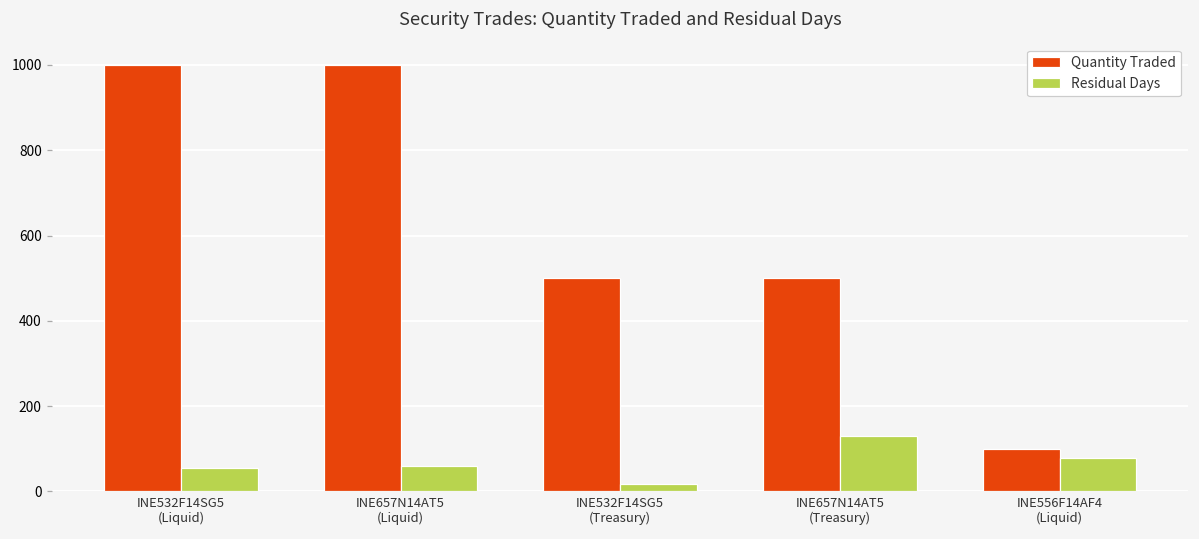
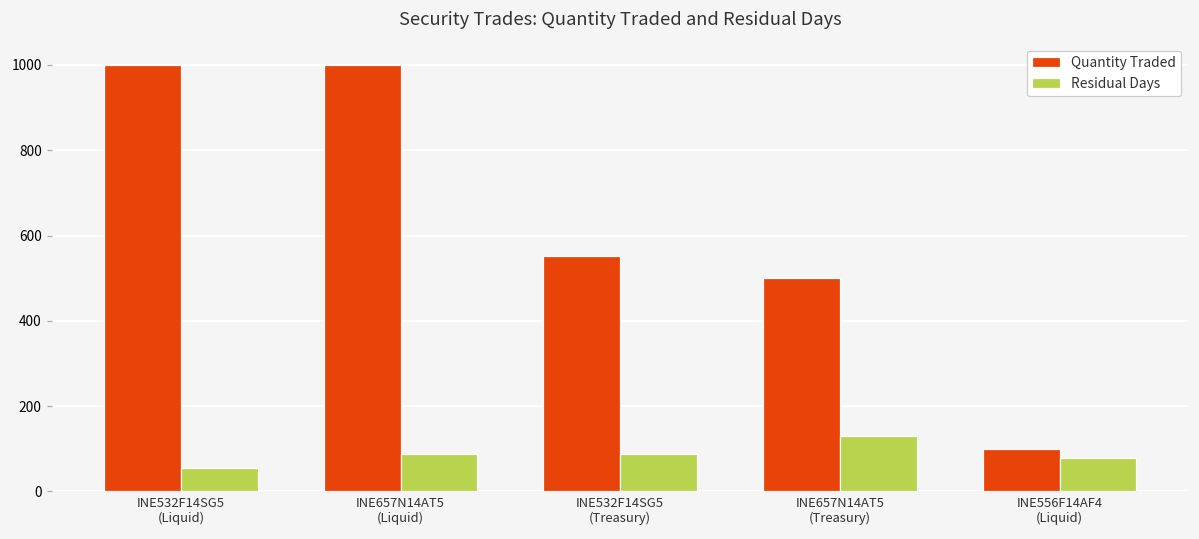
  {
    "Quantity Traded": {
      "INE532F14SG5 (Liquid)": 1000,
      "INE657N14AT5 (Liquid)": 1000,
-     "INE532F14SG5 (Treasury)": 500,
+     "INE532F14SG5 (Treasury)": 550,
      "INE657N14AT5 (Treasury)": 500,
      "INE556F14AF4 (Liquid)": 100
    },
    "Residual Days": {
      "INE532F14SG5 (Liquid)": 60,
-     "INE657N14AT5 (Liquid)": 60,
-     "INE532F14SG5 (Treasury)": 20,
+     "INE657N14AT5 (Liquid)": 90,
+     "INE532F14SG5 (Treasury)": 90,
      "INE657N14AT5 (Treasury)": 130,
      "INE556F14AF4 (Liquid)": 80
    }
  }
